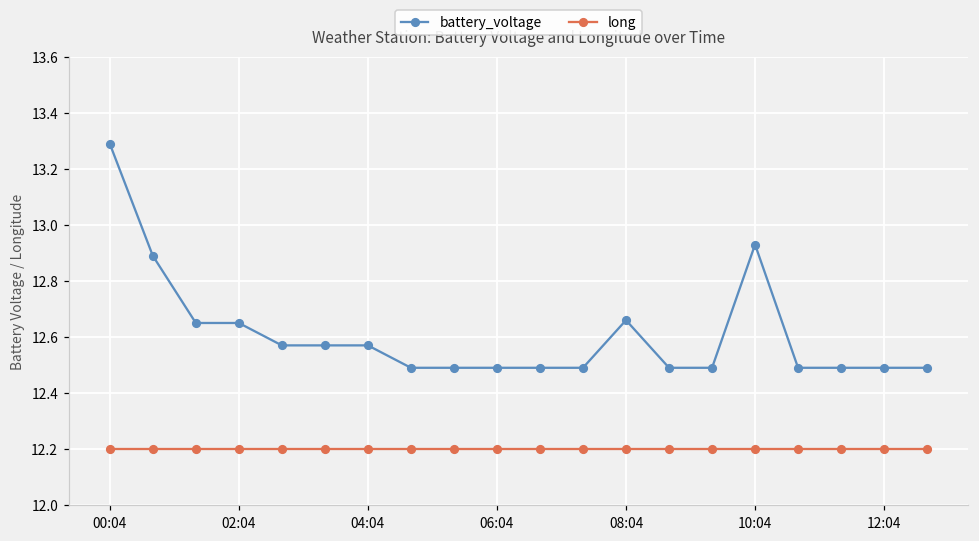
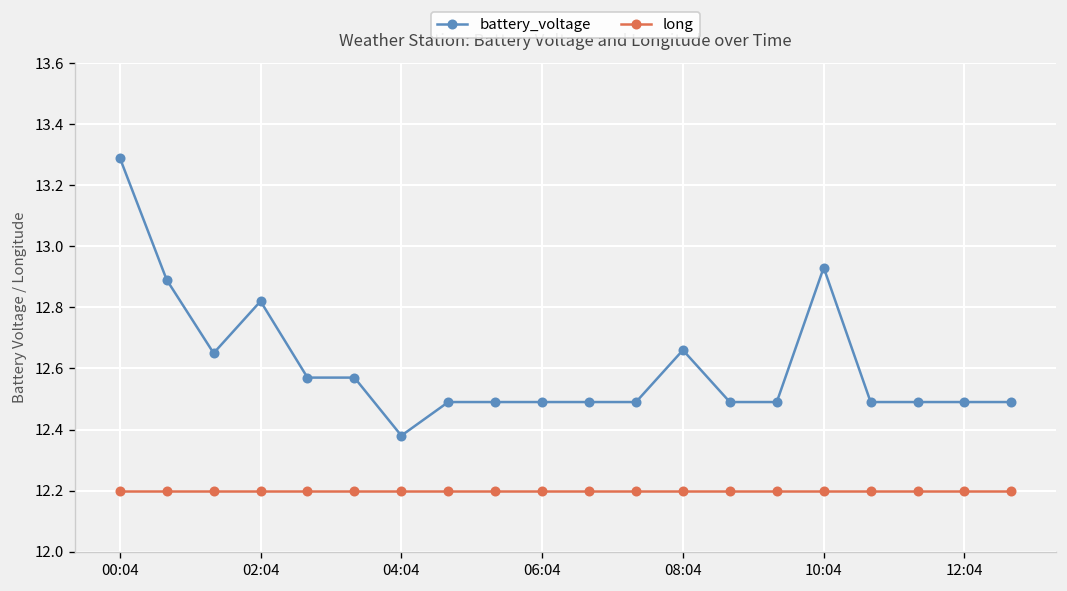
  {
    "battery_voltage": {
      "00:04": 13.29,
-     "02:04": 12.65,
-     "04:04": 12.57,
+     "02:04": 12.82,
+     "04:04": 12.38,
      "06:04": 12.49,
      "08:04": 12.66,
      "10:04": 12.93,
      "12:04": 12.49
    },
    "long": {
      "00:04": 12.20,
      "02:04": 12.20,
      "04:04": 12.20,
      "06:04": 12.20,
      "08:04": 12.20,
      "10:04": 12.20,
      "12:04": 12.20
    }
  }
